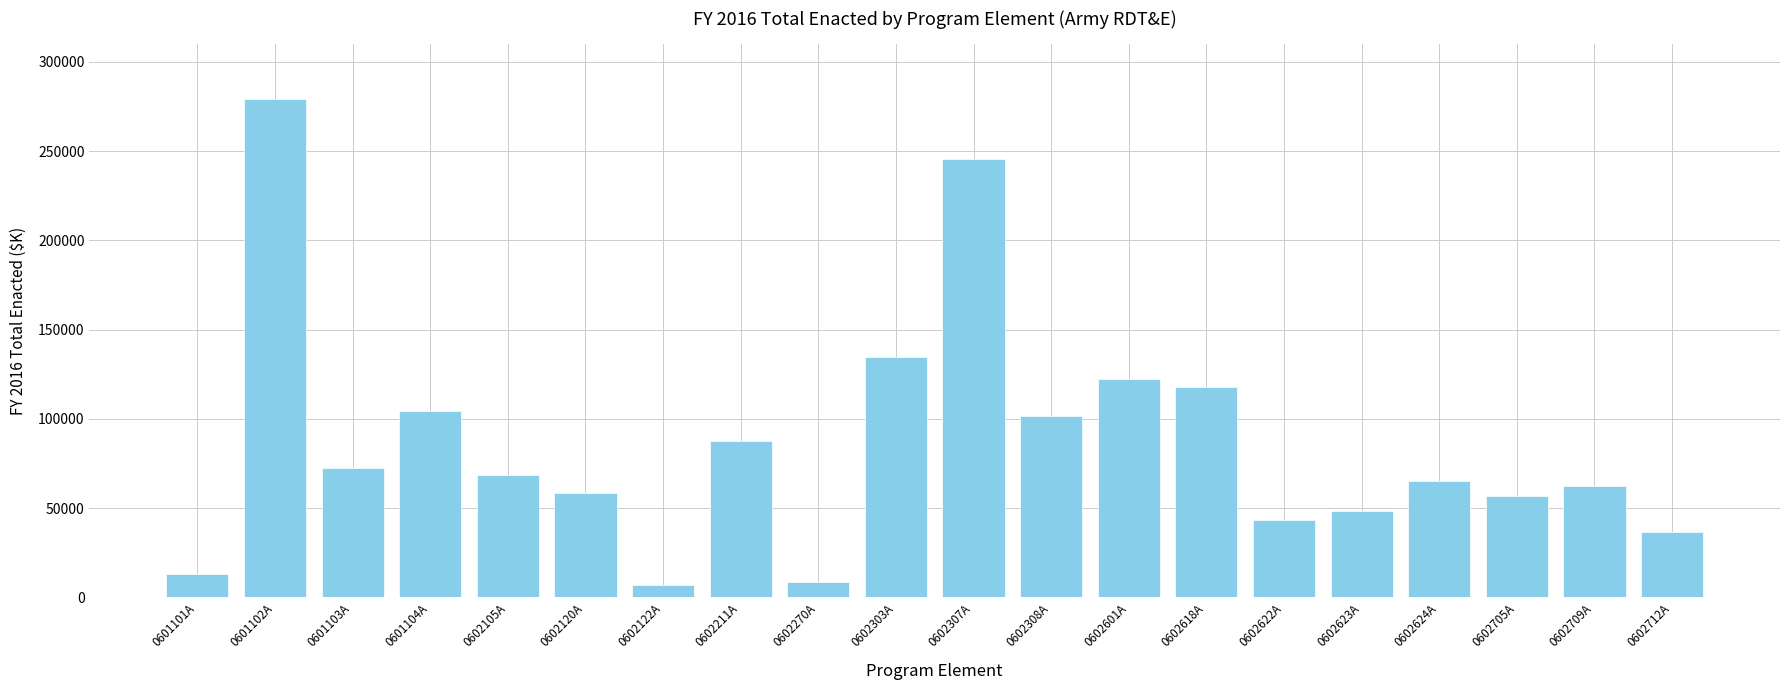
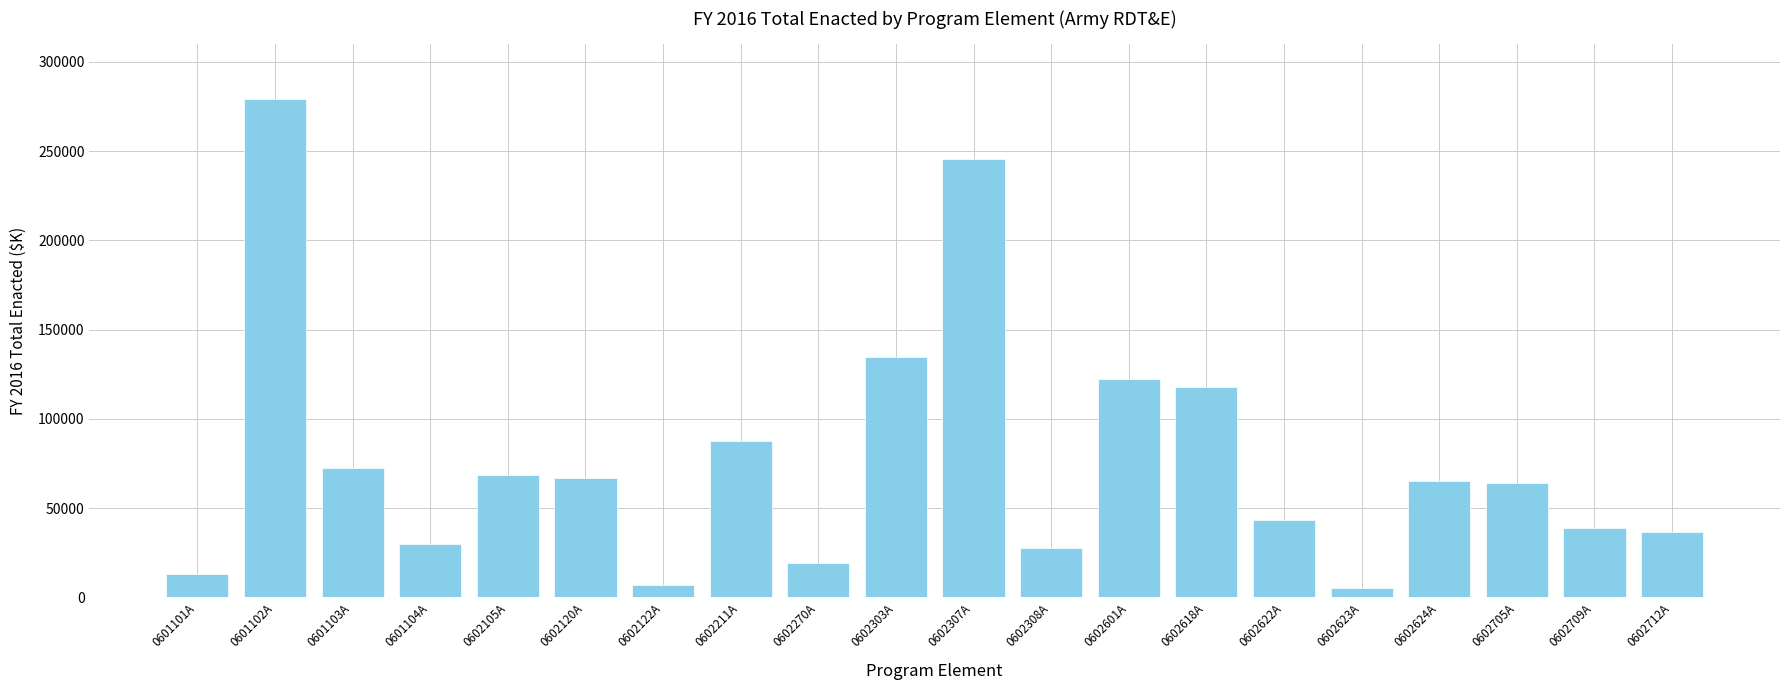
  {
    "0601101A": 13000,
    "0601102A": 279000,
    "0601103A": 73000,
-   "0601104A": 104000,
+   "0601104A": 30000,
    "0602105A": 68000,
-   "0602120A": 58000,
+   "0602120A": 67000,
    "0602122A": 7000,
    "0602211A": 88000,
-   "0602270A": 8000,
+   "0602270A": 19000,
    "0602303A": 135000,
    "0602307A": 246000,
-   "0602308A": 101000,
+   "0602308A": 28000,
    "0602601A": 122000,
    "0602618A": 118000,
    "0602622A": 43000,
-   "0602623A": 49000,
+   "0602623A": 5000,
    "0602624A": 65000,
-   "0602705A": 57000,
-   "0602709A": 62000,
+   "0602705A": 64000,
+   "0602709A": 39000,
    "0602712A": 37000
  }
